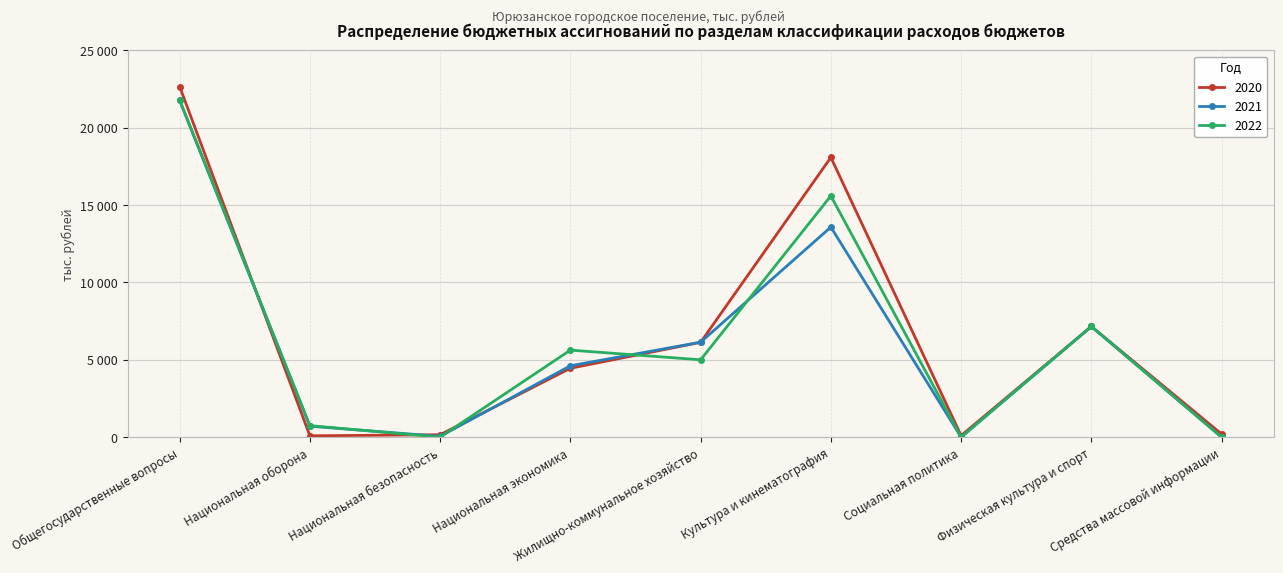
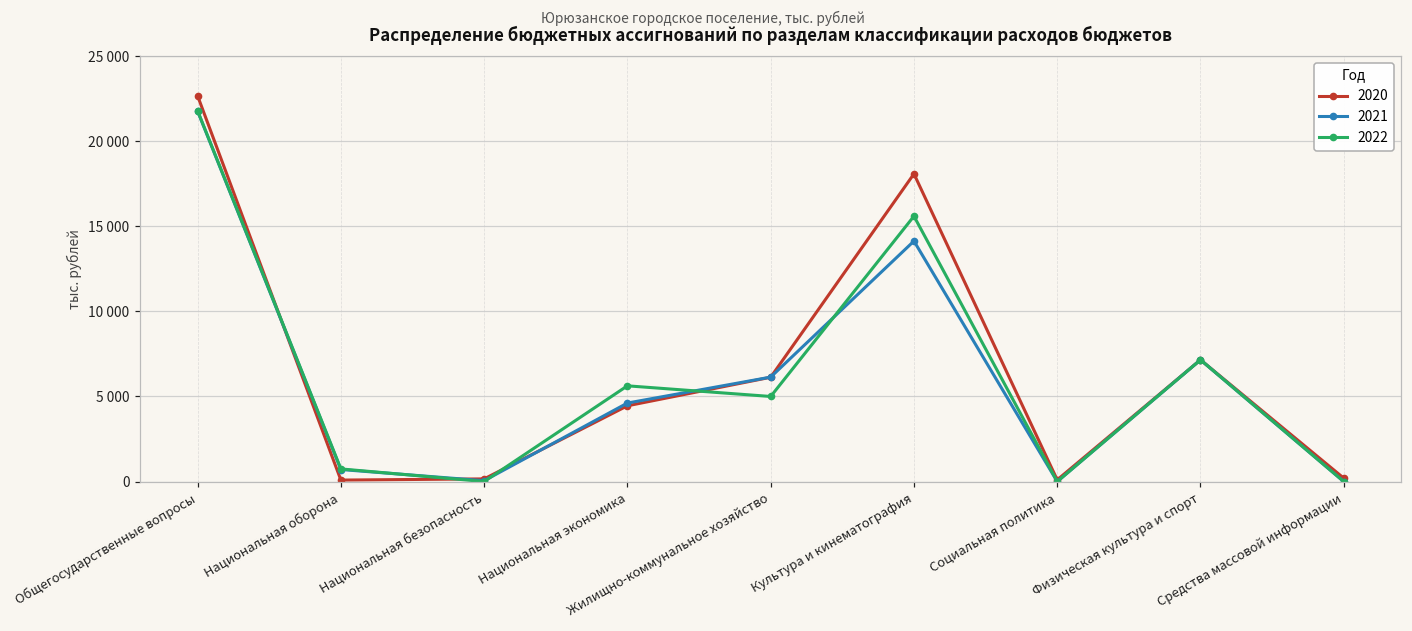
  {
    "2020": {
      "Общегосударственные вопросы": 22700,
      "Национальная оборона": 100,
      "Культура и кинематография": 18100,
      "Средства массовой информации": 200
    },
    "2021": {
-     "Культура и кинематография": 13600
+     "Культура и кинематография": 14100
    },
    "2022": {
      "Национальная экономика": 5600,
      "Жилищно-коммунальное хозяйство": 5000,
      "Культура и кинематография": 15600
    }
  }
